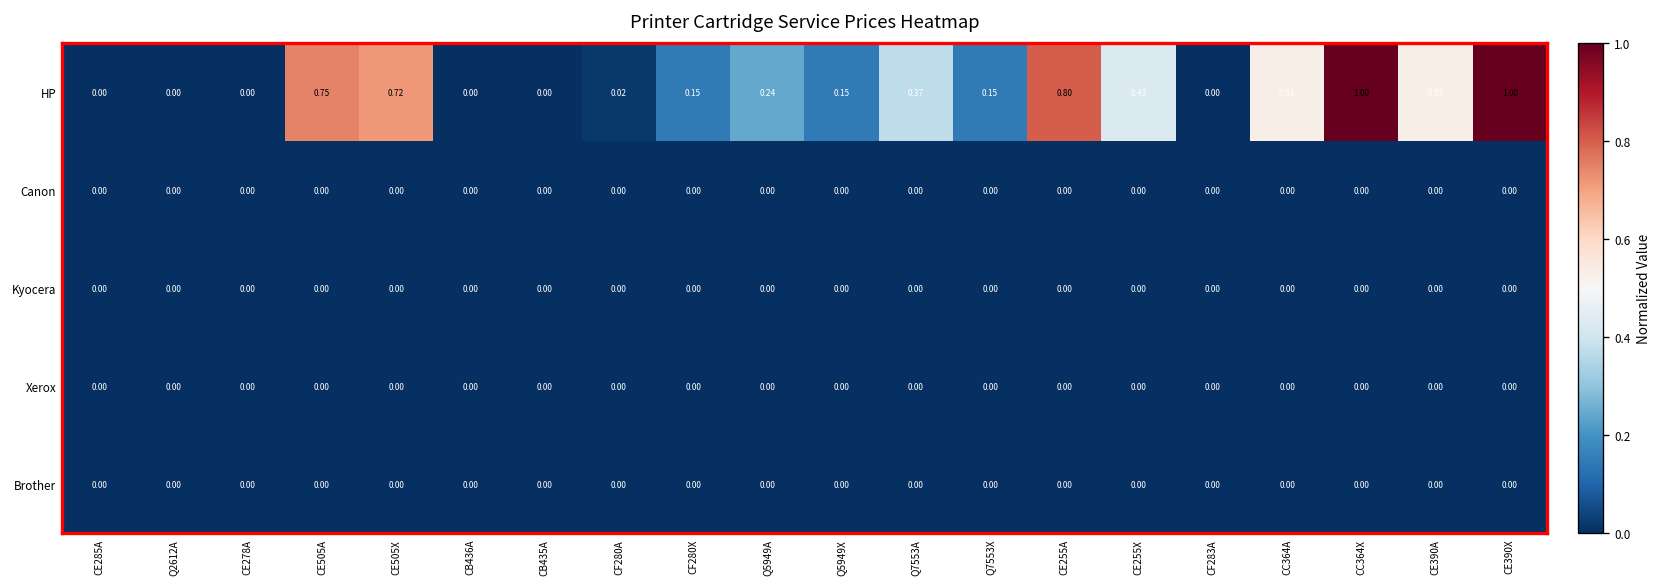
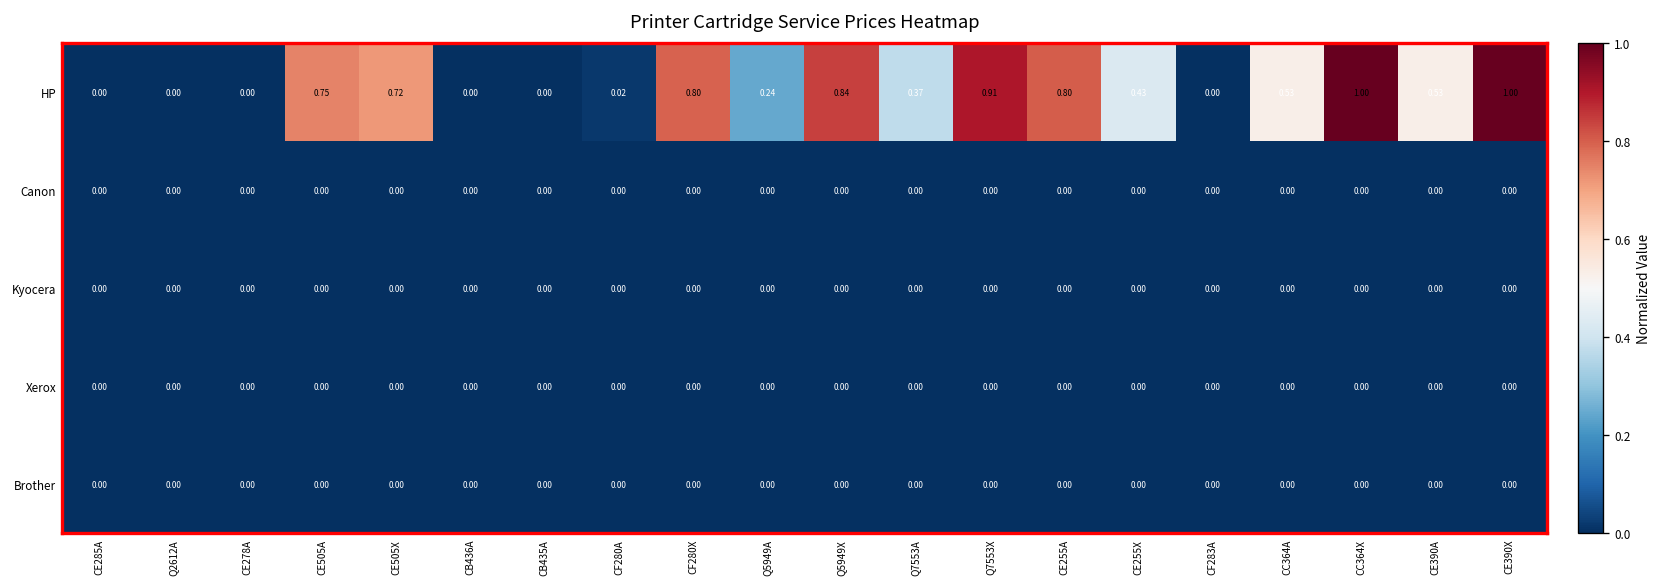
  {
    "HP": {
      "CE285A": 0.00,
      "Q2612A": 0.00,
      "CE278A": 0.00,
      "CE505A": 0.75,
      "CE505X": 0.72,
      "CB436A": 0.00,
      "CB435A": 0.00,
      "CF280A": 0.02,
-     "CF280X": 0.15,
+     "CF280X": 0.80,
      "Q5949A": 0.24,
-     "Q5949X": 0.15,
+     "Q5949X": 0.84,
      "Q7553A": 0.37,
-     "Q7553X": 0.15,
+     "Q7553X": 0.91,
      "CE255A": 0.80,
      "CF283A": 0.00,
      "CC364X": 1.00,
      "CE390X": 1.00
    },
    "Canon": {
      "CE285A": 0.00,
      "Q2612A": 0.00,
      "CE278A": 0.00,
      "CE505A": 0.00,
      "CE505X": 0.00,
      "CB436A": 0.00,
      "CB435A": 0.00,
      "CF280A": 0.00,
      "CF280X": 0.00,
      "Q5949A": 0.00,
      "Q5949X": 0.00,
      "Q7553A": 0.00,
      "Q7553X": 0.00,
      "CE255A": 0.00,
      "CE255X": 0.00,
      "CF283A": 0.00,
      "CC364A": 0.00,
      "CC364X": 0.00,
      "CE390A": 0.00,
      "CE390X": 0.00
    },
    "Kyocera": {
      "CE285A": 0.00,
      "Q2612A": 0.00,
      "CE278A": 0.00,
      "CE505A": 0.00,
      "CE505X": 0.00,
      "CB436A": 0.00,
      "CB435A": 0.00,
      "CF280A": 0.00,
      "CF280X": 0.00,
      "Q5949A": 0.00,
      "Q5949X": 0.00,
      "Q7553A": 0.00,
      "Q7553X": 0.00,
      "CE255A": 0.00,
      "CE255X": 0.00,
      "CF283A": 0.00,
      "CC364A": 0.00,
      "CC364X": 0.00,
      "CE390A": 0.00,
      "CE390X": 0.00
    },
    "Xerox": {
      "CE285A": 0.00,
      "Q2612A": 0.00,
      "CE278A": 0.00,
      "CE505A": 0.00,
      "CE505X": 0.00,
      "CB436A": 0.00,
      "CB435A": 0.00,
      "CF280A": 0.00,
      "CF280X": 0.00,
      "Q5949A": 0.00,
      "Q5949X": 0.00,
      "Q7553A": 0.00,
      "Q7553X": 0.00,
      "CE255A": 0.00,
      "CE255X": 0.00,
      "CF283A": 0.00,
      "CC364A": 0.00,
      "CC364X": 0.00,
      "CE390A": 0.00,
      "CE390X": 0.00
    },
    "Brother": {
      "CE285A": 0.00,
      "Q2612A": 0.00,
      "CE278A": 0.00,
      "CE505A": 0.00,
      "CE505X": 0.00,
      "CB436A": 0.00,
      "CB435A": 0.00,
      "CF280A": 0.00,
      "CF280X": 0.00,
      "Q5949A": 0.00,
      "Q5949X": 0.00,
      "Q7553A": 0.00,
      "Q7553X": 0.00,
      "CE255A": 0.00,
      "CE255X": 0.00,
      "CF283A": 0.00,
      "CC364A": 0.00,
      "CC364X": 0.00,
      "CE390A": 0.00,
      "CE390X": 0.00
    }
  }
